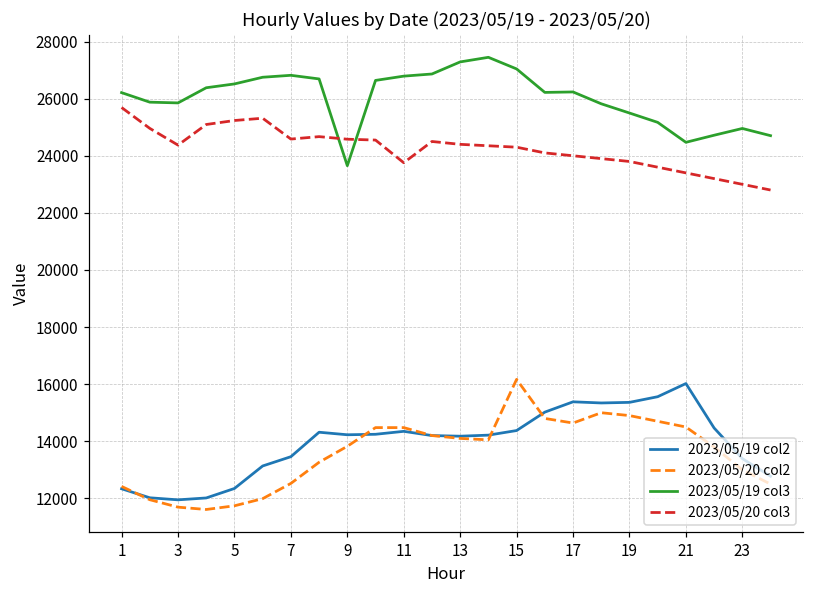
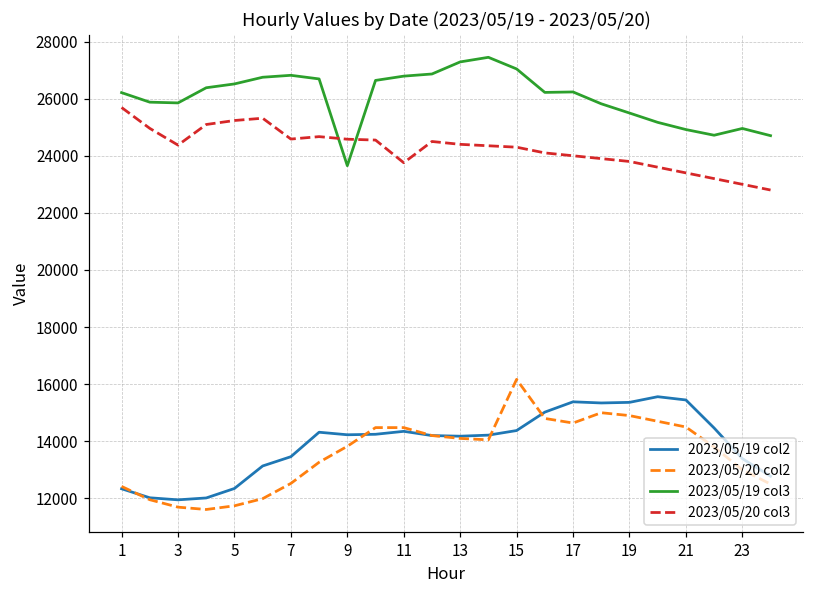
  {
    "2023/05/19 col2": {
      "3": 11900,
      "5": 12300,
      "7": 13500,
      "9": 14200,
      "11": 14300,
      "15": 14400,
      "17": 15400,
      "19": 15400,
-     "21": 16000
+     "21": 15400
    },
    "2023/05/20 col2": {
      "3": 11700,
      "5": 11700,
      "7": 12500,
      "9": 13800,
      "11": 14500,
      "15": 16200,
      "17": 14600,
      "19": 14900,
      "21": 14500
    },
    "2023/05/19 col3": {
      "1": 26200,
      "3": 25900,
      "5": 26500,
      "7": 26800,
      "9": 23700,
      "11": 26800,
      "13": 27300,
      "15": 27000,
      "17": 26200,
      "19": 25500,
-     "21": 24500,
+     "21": 24900,
      "23": 25000
    },
    "2023/05/20 col3": {
      "1": 25700,
      "3": 24400,
      "5": 25200,
      "7": 24600,
      "9": 24600,
      "11": 23800,
      "13": 24400,
      "15": 24300,
      "17": 24000,
      "19": 23800,
      "21": 23400,
      "23": 23000
    }
  }
